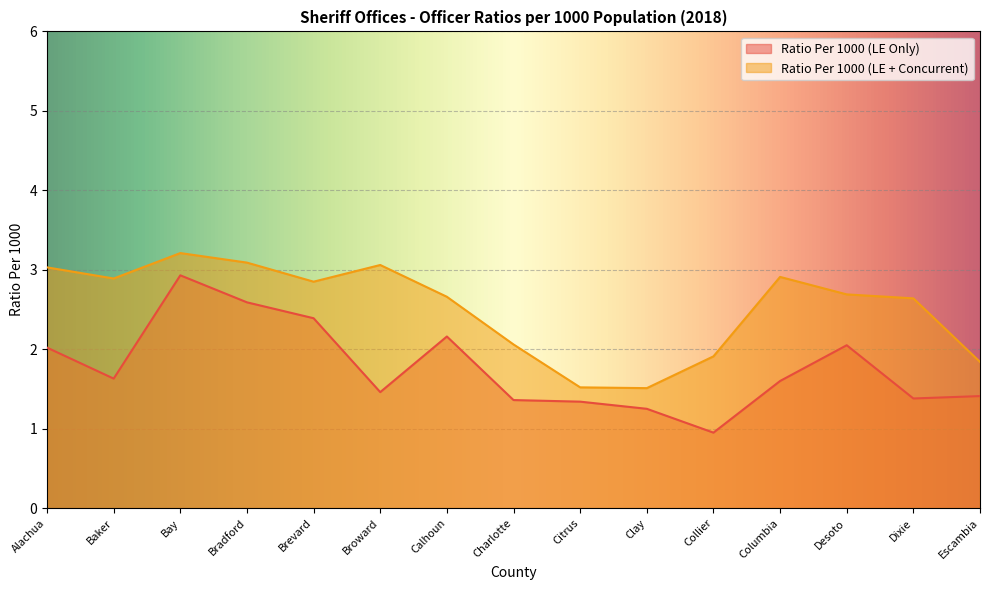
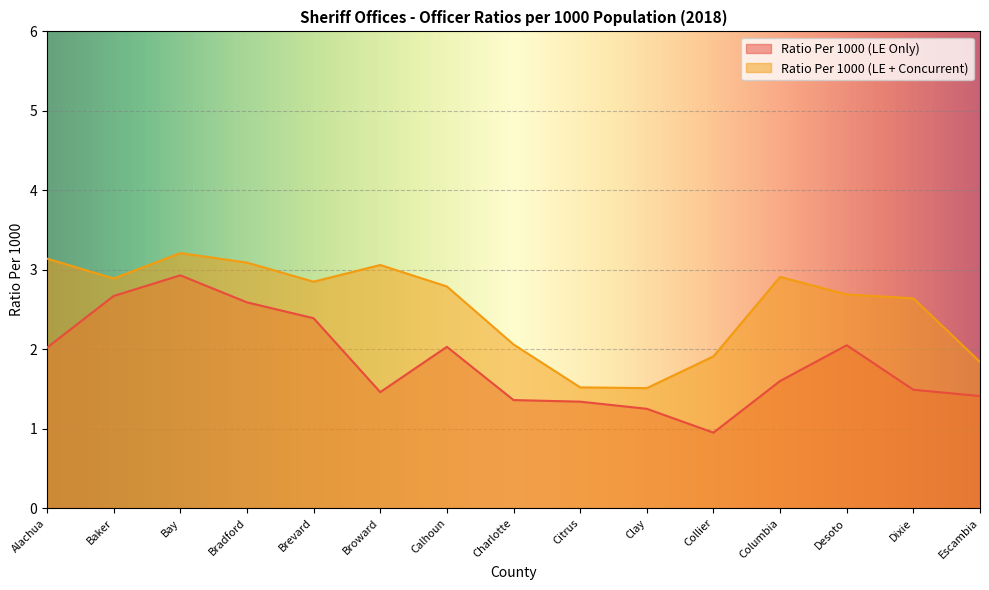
  {
    "Ratio Per 1000 (LE Only)": {
      "Alachua": 2.0,
-     "Baker": 1.6,
+     "Baker": 2.7,
      "Bay": 2.9,
      "Bradford": 2.6,
      "Brevard": 2.4,
      "Broward": 1.5,
-     "Calhoun": 2.2,
+     "Calhoun": 2.0,
      "Charlotte": 1.4,
      "Citrus": 1.3,
      "Clay": 1.3,
      "Collier": 1.0,
      "Columbia": 1.6,
      "Desoto": 2.1,
-     "Dixie": 1.4,
+     "Dixie": 1.5,
      "Escambia": 1.4
    },
    "Ratio Per 1000 (LE + Concurrent)": {
-     "Alachua": 3.0,
+     "Alachua": 3.1,
      "Baker": 2.9,
      "Bay": 3.2,
      "Bradford": 3.1,
      "Brevard": 2.9,
      "Broward": 3.1,
-     "Calhoun": 2.7,
+     "Calhoun": 2.8,
      "Charlotte": 2.1,
      "Citrus": 1.5,
      "Clay": 1.5,
      "Collier": 1.9,
      "Columbia": 2.9,
      "Desoto": 2.7,
      "Dixie": 2.6,
      "Escambia": 1.8
    }
  }
